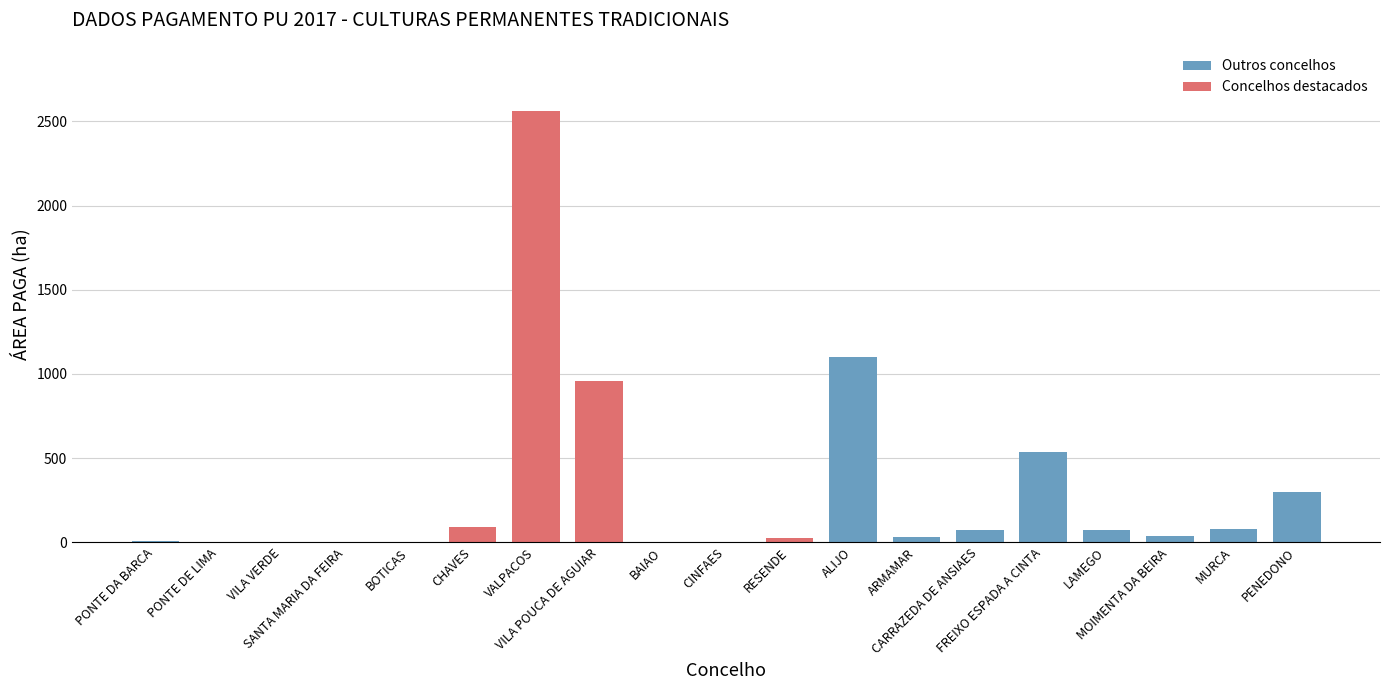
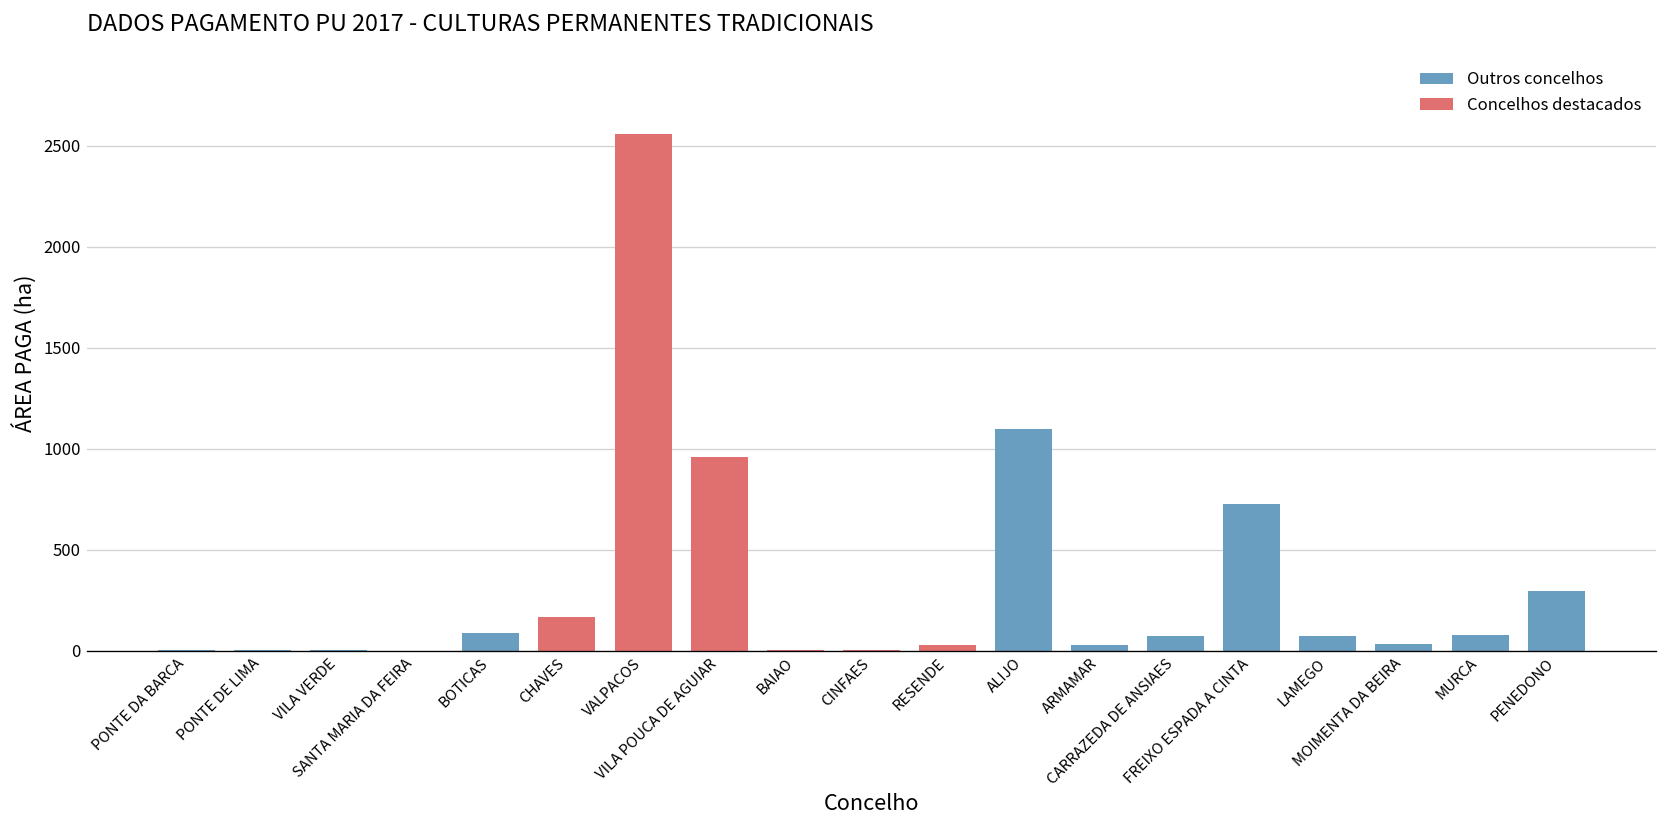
  {
-   "BOTICAS": 0,
-   "CHAVES": 90,
+   "BOTICAS": 90,
+   "CHAVES": 170,
    "VALPACOS": 2560,
    "VILA POUCA DE AGUIAR": 960,
    "RESENDE": 30,
    "ALIJO": 1100,
    "ARMAMAR": 30,
    "CARRAZEDA DE ANSIAES": 70,
-   "FREIXO ESPADA A CINTA": 530,
+   "FREIXO ESPADA A CINTA": 720,
    "LAMEGO": 70,
    "MOIMENTA DA BEIRA": 30,
    "MURCA": 80,
    "PENEDONO": 300
  }
